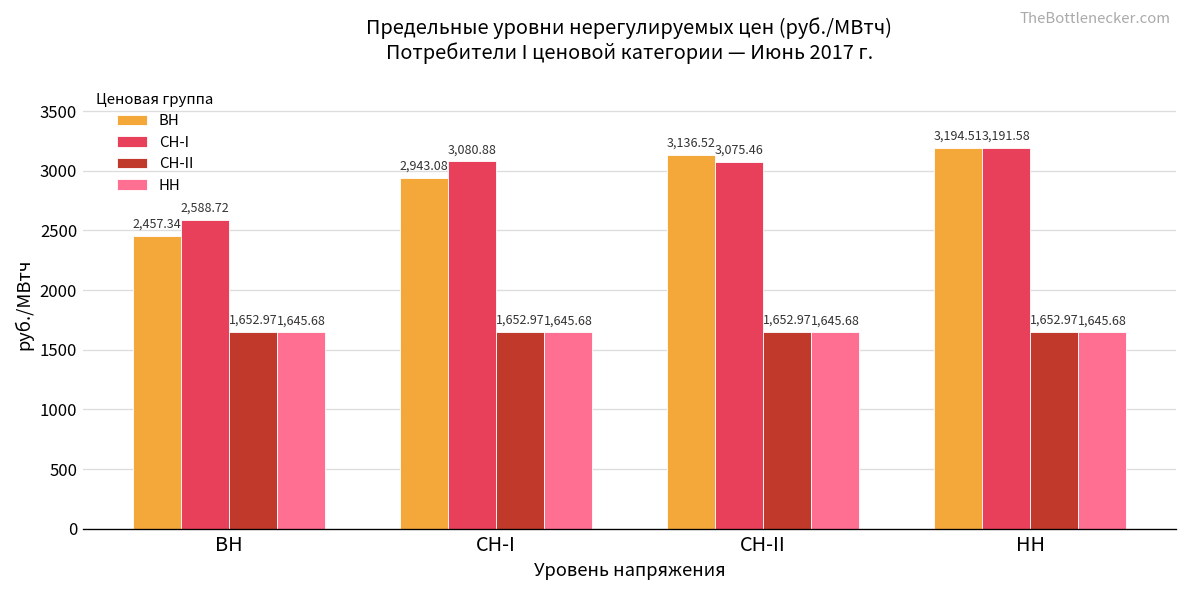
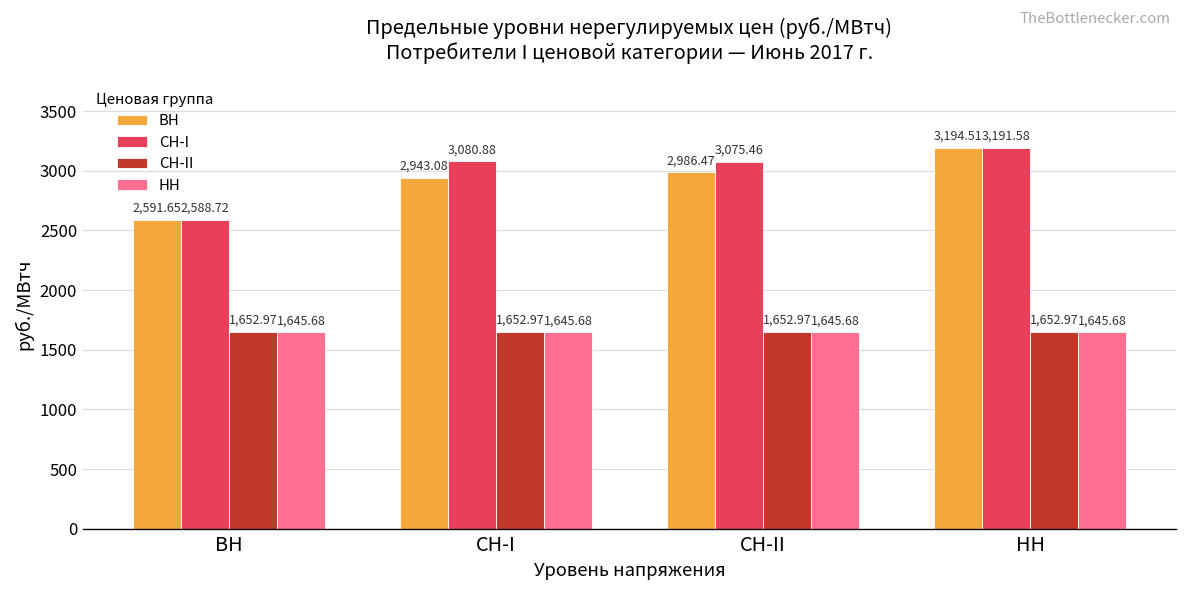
  {
    "ВН": {
-     "ВН": "2,457.34",
+     "ВН": "2,591.65",
      "СН-I": "2,943.08",
-     "СН-II": "3,136.52",
+     "СН-II": "2,986.47",
      "НН": "3,194.51"
    },
    "СН-I": {
      "ВН": "2,588.72",
      "СН-I": "3,080.88",
      "СН-II": "3,075.46",
      "НН": "3,191.58"
    },
    "СН-II": {
      "ВН": "1,652.97",
      "СН-I": "1,652.97",
      "СН-II": "1,652.97",
      "НН": "1,652.97"
    },
    "НН": {
      "ВН": "1,645.68",
      "СН-I": "1,645.68",
      "СН-II": "1,645.68",
      "НН": "1,645.68"
    }
  }
